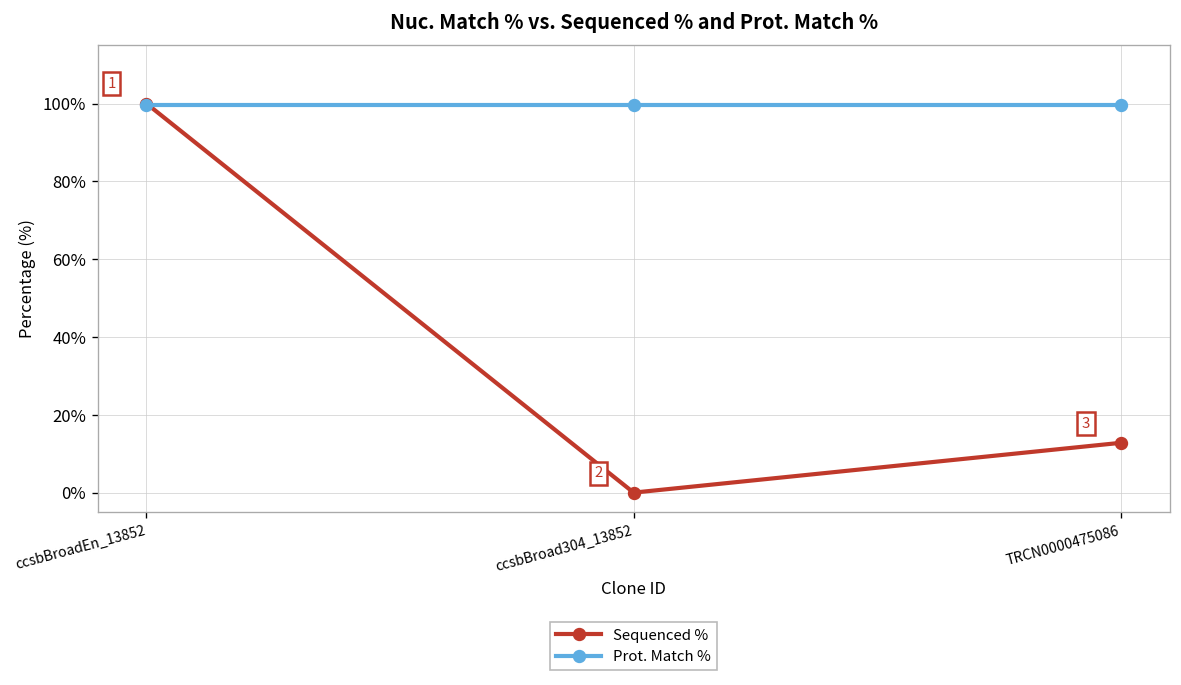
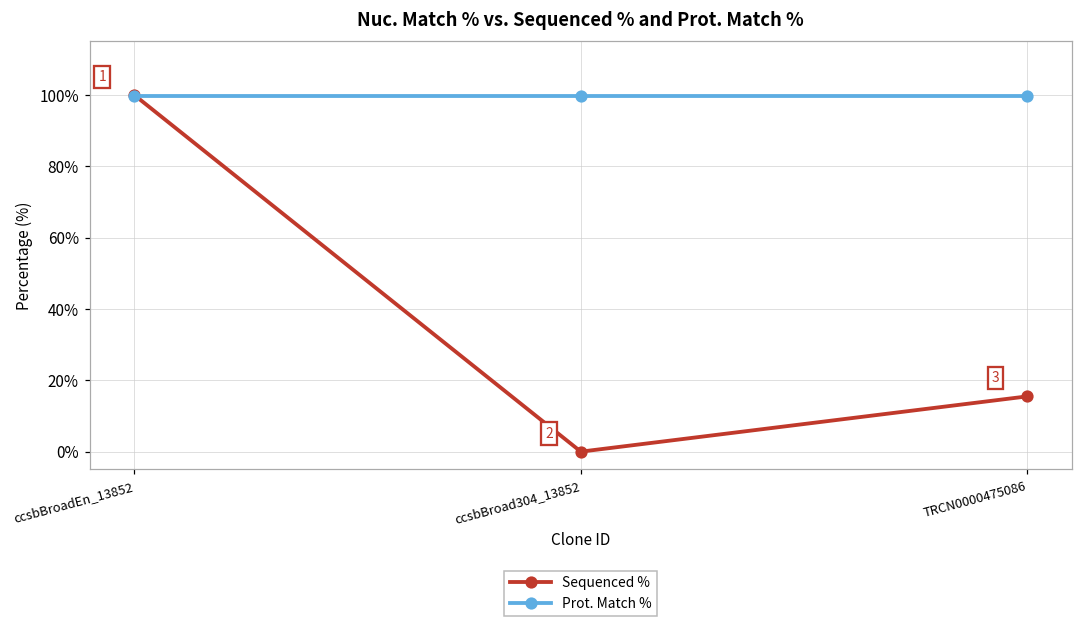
  {
    "Sequenced %": {
      "ccsbBroad304_13852": "0%",
-     "TRCN0000475086": "13%"
+     "TRCN0000475086": "16%"
    },
    "Prot. Match %": {
      "ccsbBroad304_13852": "100%",
      "TRCN0000475086": "100%"
    }
  }
